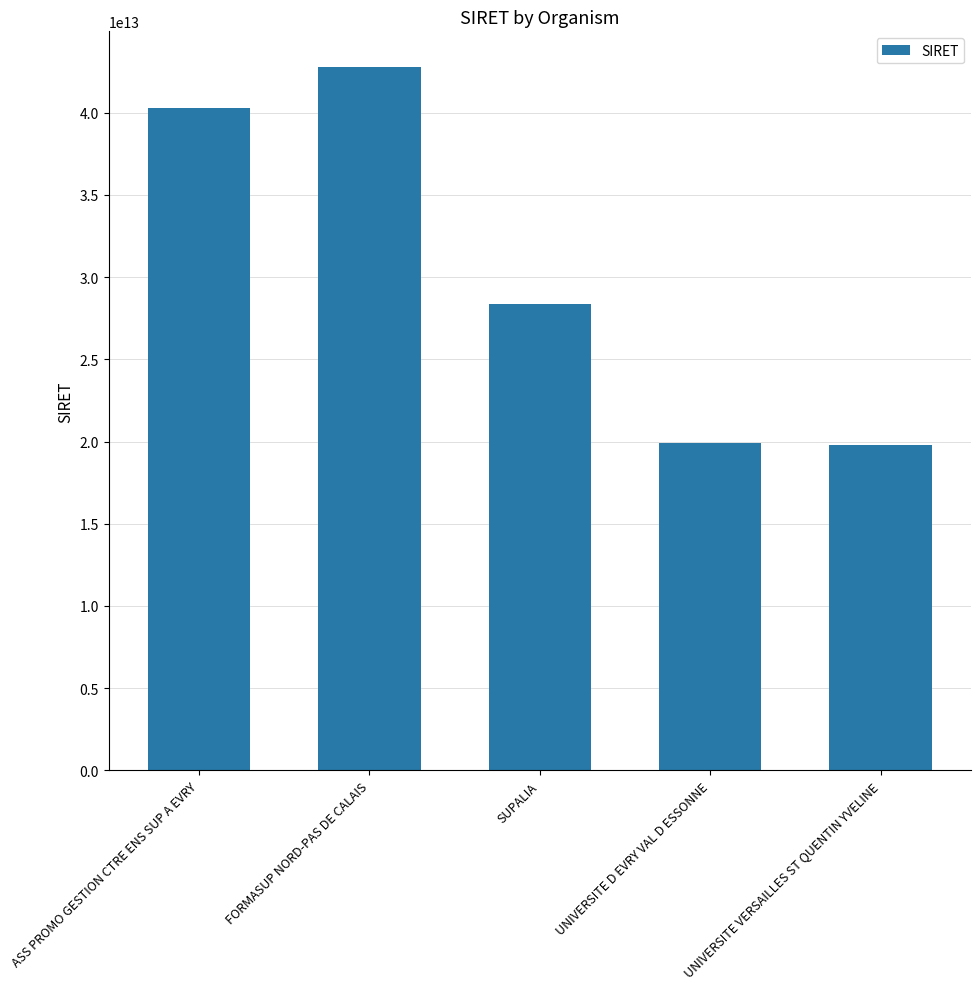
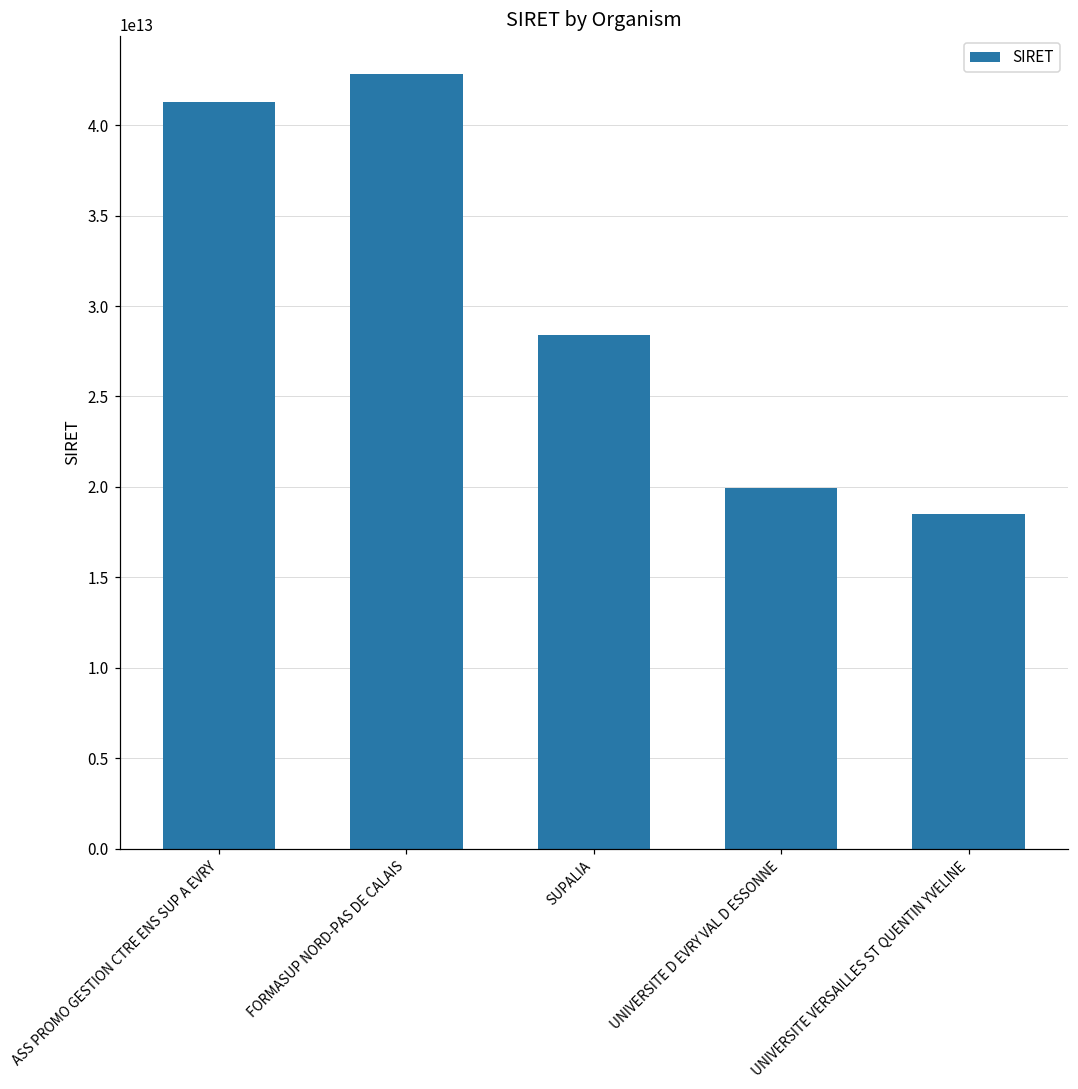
  {
-   "ASS PROMO GESTION CTRE ENS SUP A EVRY": 40300000000000,
+   "ASS PROMO GESTION CTRE ENS SUP A EVRY": 41300000000000,
    "FORMASUP NORD-PAS DE CALAIS": 42800000000000,
    "SUPALIA": 28400000000000,
    "UNIVERSITE D EVRY VAL D ESSONNE": 19900000000000,
-   "UNIVERSITE VERSAILLES ST QUENTIN YVELINE": 19800000000000
+   "UNIVERSITE VERSAILLES ST QUENTIN YVELINE": 18500000000000
  }
